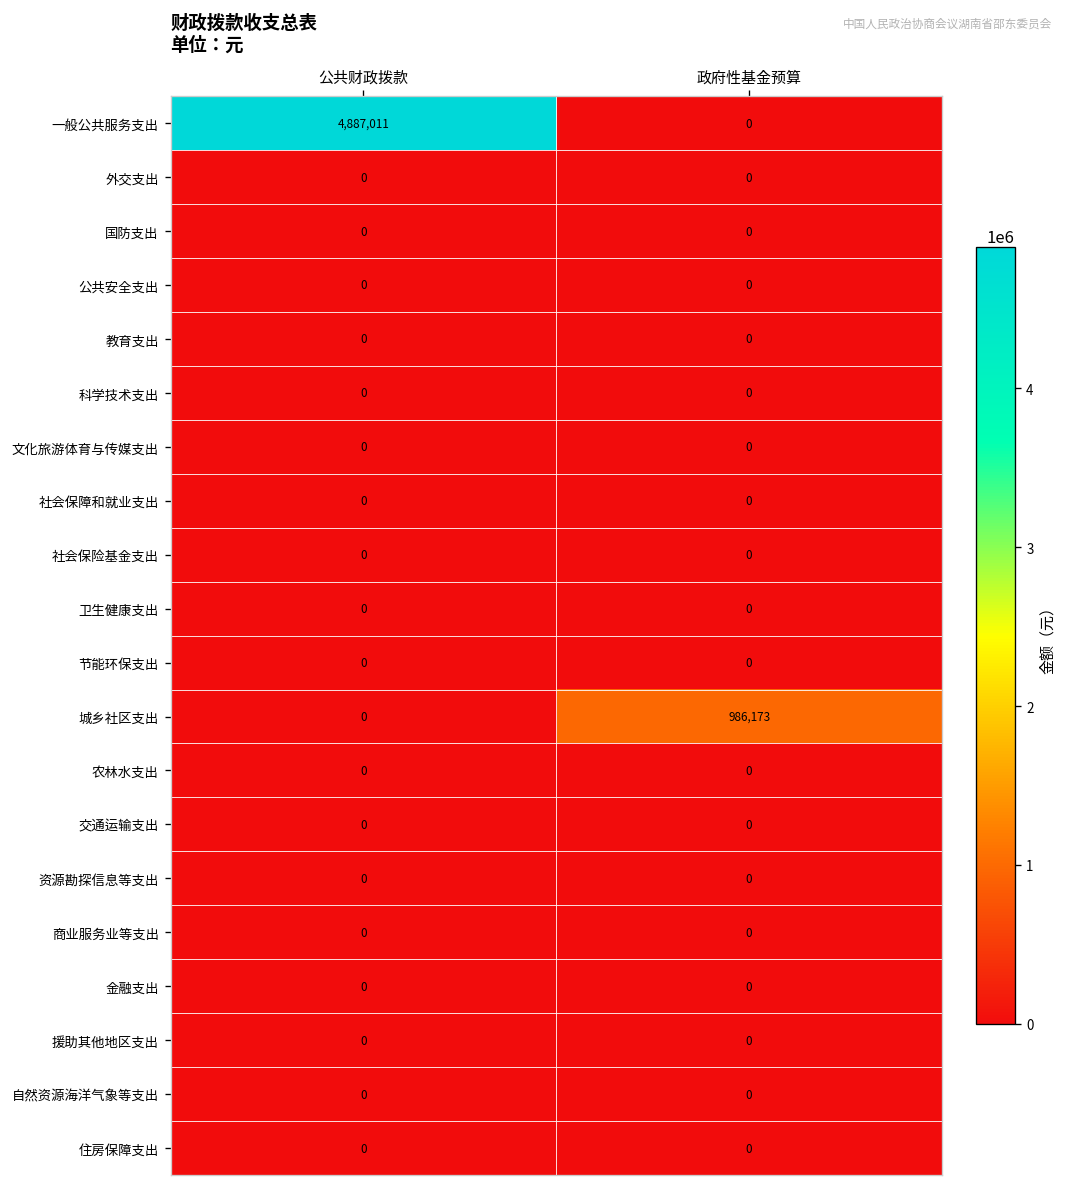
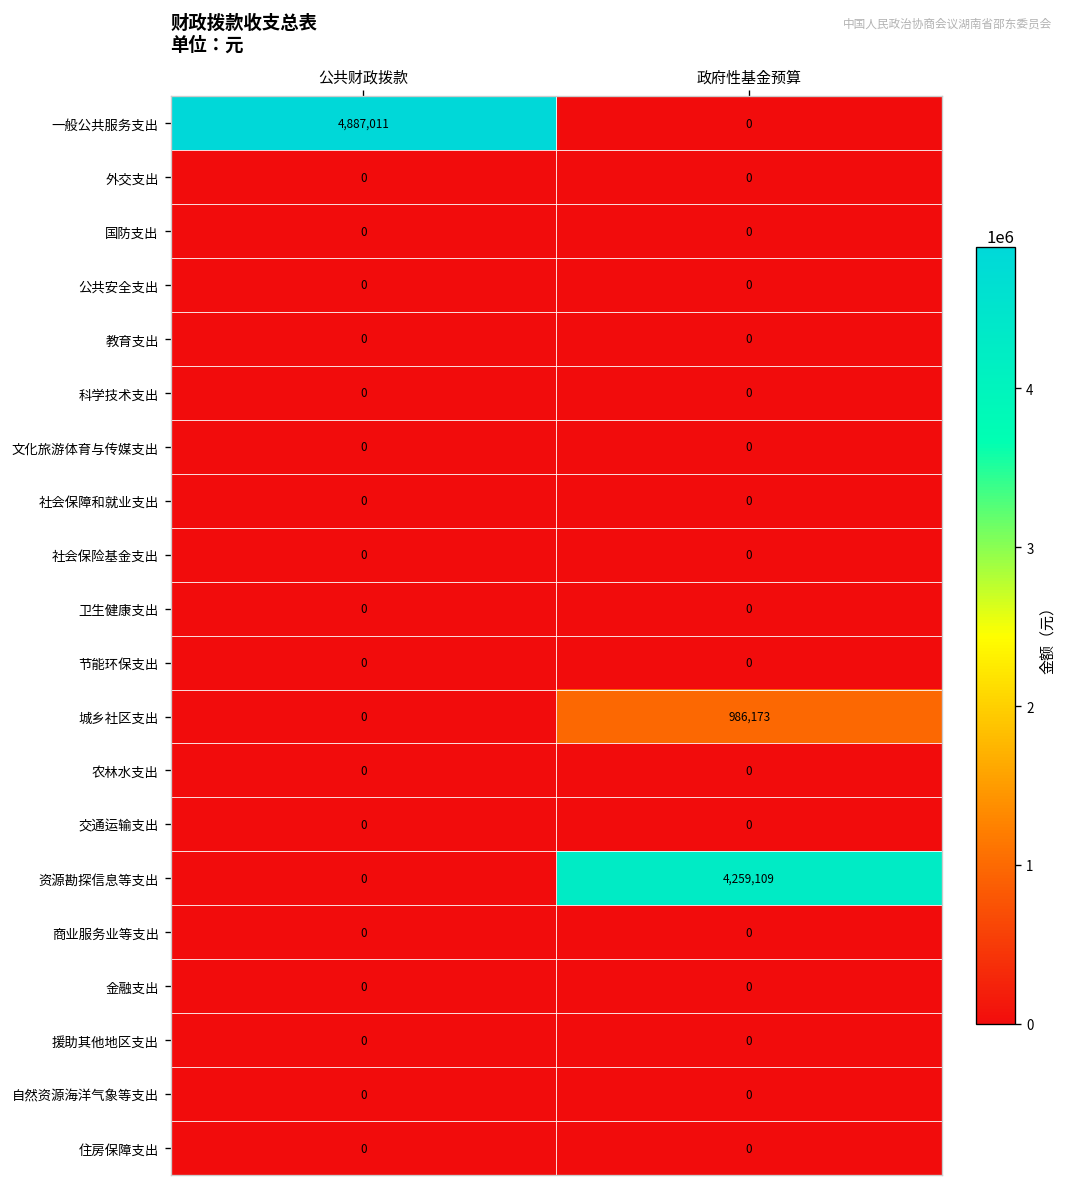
  {
    "一般公共服务支出": {
      "公共财政拨款": "4,887,011",
      "政府性基金预算": "0"
    },
    "外交支出": {
      "公共财政拨款": "0",
      "政府性基金预算": "0"
    },
    "国防支出": {
      "公共财政拨款": "0",
      "政府性基金预算": "0"
    },
    "公共安全支出": {
      "公共财政拨款": "0",
      "政府性基金预算": "0"
    },
    "教育支出": {
      "公共财政拨款": "0",
      "政府性基金预算": "0"
    },
    "科学技术支出": {
      "公共财政拨款": "0",
      "政府性基金预算": "0"
    },
    "文化旅游体育与传媒支出": {
      "公共财政拨款": "0",
      "政府性基金预算": "0"
    },
    "社会保障和就业支出": {
      "公共财政拨款": "0",
      "政府性基金预算": "0"
    },
    "社会保险基金支出": {
      "公共财政拨款": "0",
      "政府性基金预算": "0"
    },
    "卫生健康支出": {
      "公共财政拨款": "0",
      "政府性基金预算": "0"
    },
    "节能环保支出": {
      "公共财政拨款": "0",
      "政府性基金预算": "0"
    },
    "城乡社区支出": {
      "公共财政拨款": "0",
      "政府性基金预算": "986,173"
    },
    "农林水支出": {
      "公共财政拨款": "0",
      "政府性基金预算": "0"
    },
    "交通运输支出": {
      "公共财政拨款": "0",
      "政府性基金预算": "0"
    },
    "资源勘探信息等支出": {
      "公共财政拨款": "0",
-     "政府性基金预算": "0"
+     "政府性基金预算": "4,259,109"
    },
    "商业服务业等支出": {
      "公共财政拨款": "0",
      "政府性基金预算": "0"
    },
    "金融支出": {
      "公共财政拨款": "0",
      "政府性基金预算": "0"
    },
    "援助其他地区支出": {
      "公共财政拨款": "0",
      "政府性基金预算": "0"
    },
    "自然资源海洋气象等支出": {
      "公共财政拨款": "0",
      "政府性基金预算": "0"
    },
    "住房保障支出": {
      "公共财政拨款": "0",
      "政府性基金预算": "0"
    }
  }
